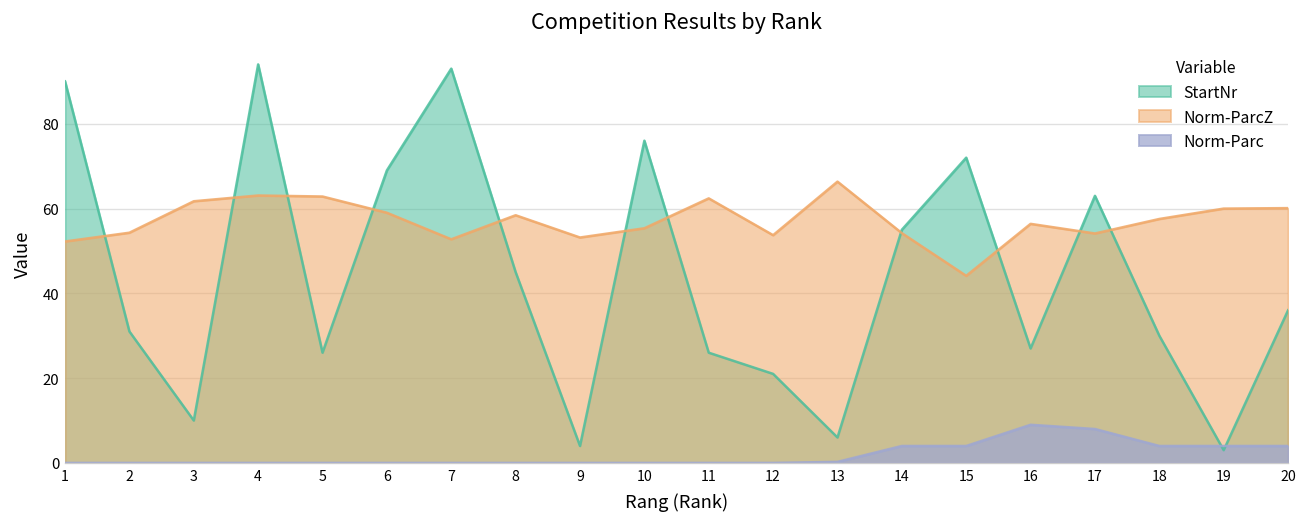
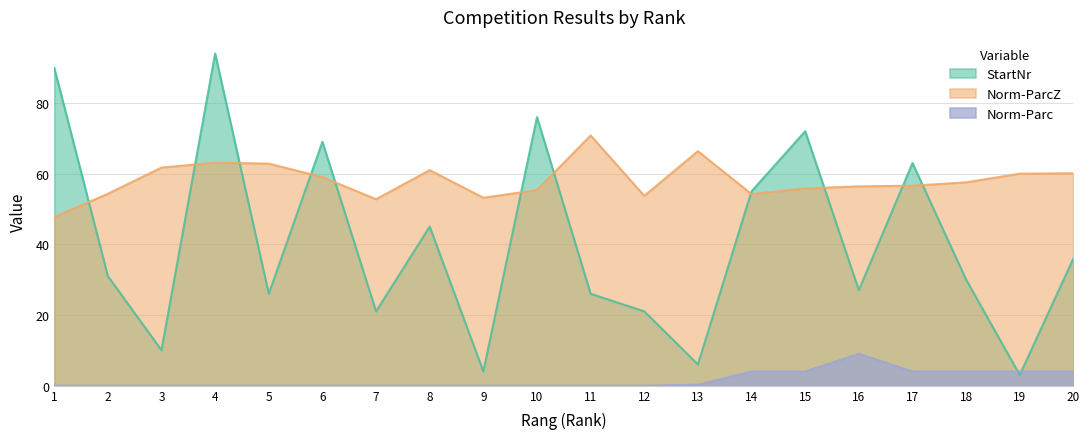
  {
    "StartNr": {
      "1": 90,
      "2": 31,
      "3": 10,
      "4": 94,
      "5": 26,
      "6": 69,
-     "7": 93,
+     "7": 21,
      "8": 45,
      "9": 4,
      "10": 76,
      "11": 26,
      "12": 21,
      "13": 6,
      "14": 55,
      "15": 72,
      "16": 27,
      "17": 63,
      "18": 30,
      "19": 3,
      "20": 36
    },
    "Norm-ParcZ": {
-     "1": 52,
+     "1": 48,
      "2": 54,
      "3": 62,
      "4": 63,
      "5": 63,
      "6": 59,
      "7": 53,
-     "8": 58,
+     "8": 61,
      "9": 53,
      "10": 55,
-     "11": 62,
+     "11": 71,
      "12": 54,
      "13": 66,
      "14": 54,
-     "15": 44,
+     "15": 56,
      "16": 56,
-     "17": 54,
+     "17": 57,
      "18": 58,
      "19": 60,
      "20": 60
    },
    "Norm-Parc": {
      "1": 0,
      "2": 0,
      "3": 0,
      "4": 0,
      "5": 0,
      "6": 0,
      "7": 0,
      "8": 0,
      "9": 0,
      "10": 0,
      "11": 0,
      "12": 0,
      "13": 0,
      "14": 4,
      "15": 4,
      "16": 9,
-     "17": 8,
+     "17": 4,
      "18": 4,
      "19": 4,
      "20": 4
    }
  }
